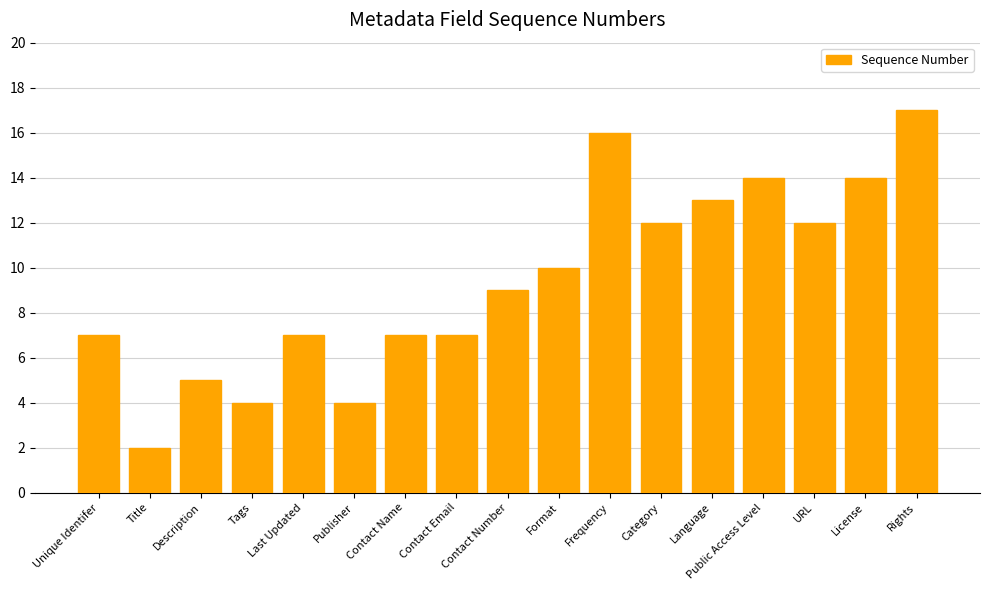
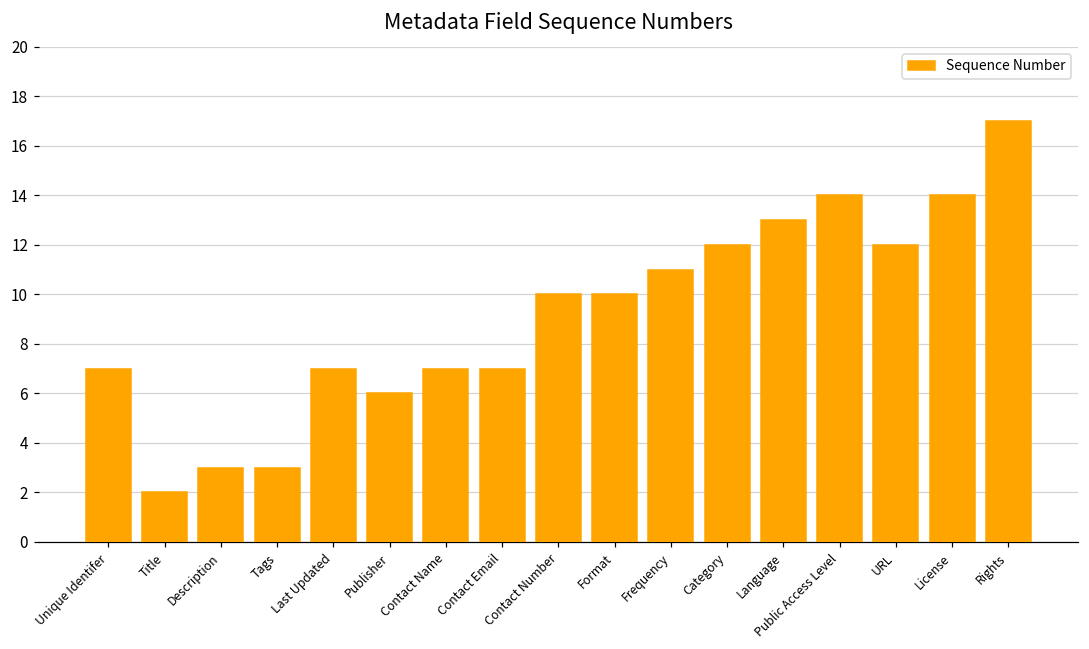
  {
    "Unique Identifer": 7,
    "Title": 2,
-   "Description": 5,
-   "Tags": 4,
+   "Description": 3,
+   "Tags": 3,
    "Last Updated": 7,
-   "Publisher": 4,
+   "Publisher": 6,
    "Contact Name": 7,
    "Contact Email": 7,
-   "Contact Number": 9,
+   "Contact Number": 10,
    "Format": 10,
-   "Frequency": 16,
+   "Frequency": 11,
    "Category": 12,
    "Language": 13,
    "Public Access Level": 14,
    "URL": 12,
    "License": 14,
    "Rights": 17
  }
